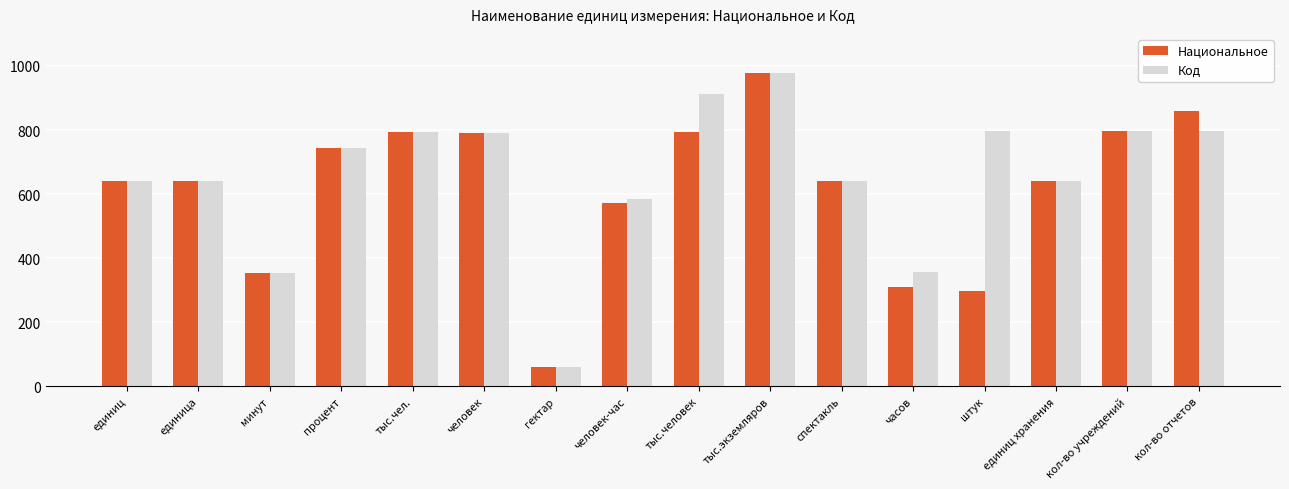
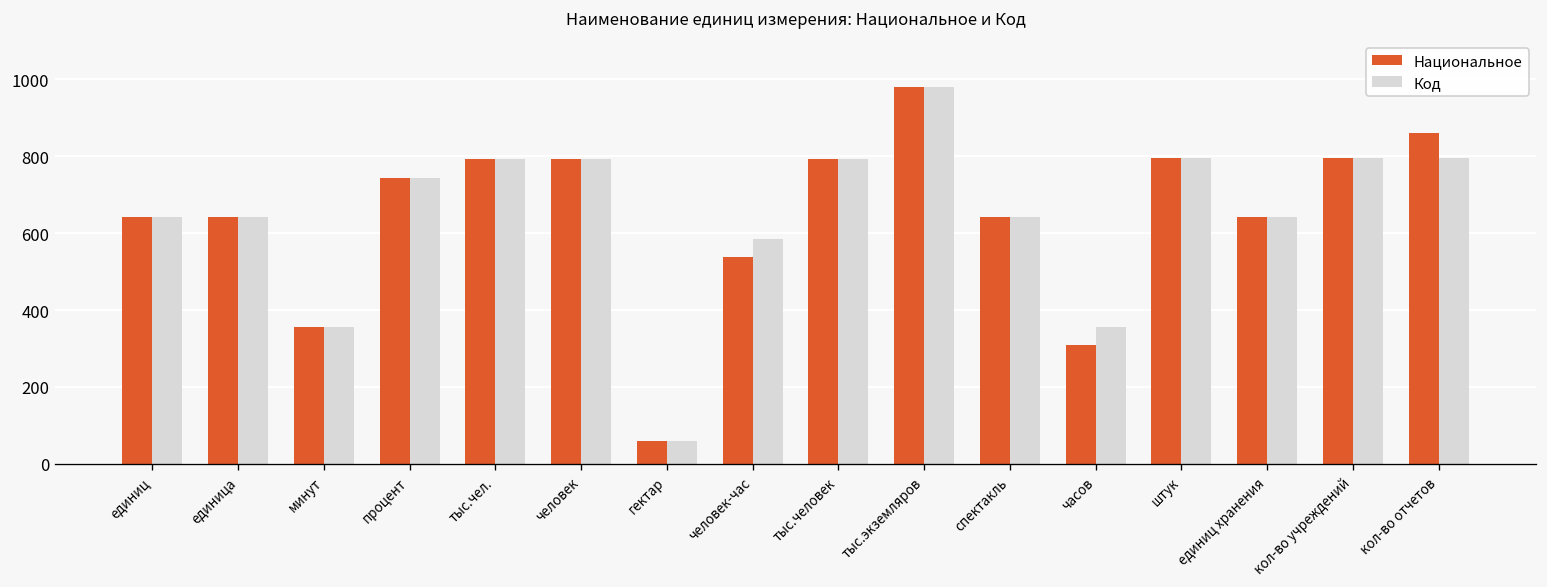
  {
    "Национальное": {
      "единиц": 640,
      "единица": 640,
      "минут": 360,
      "процент": 740,
      "тыс.чел.": 790,
      "человек": 790,
      "гектар": 60,
-     "человек-час": 570,
+     "человек-час": 540,
      "тыс.человек": 790,
      "тыс.экземляров": 980,
      "спектакль": 640,
      "часов": 310,
-     "штук": 300,
+     "штук": 800,
      "единиц хранения": 640,
      "кол-во учреждений": 800,
      "кол-во отчетов": 860
    },
    "Код": {
      "единиц": 640,
      "единица": 640,
      "минут": 360,
      "процент": 740,
      "тыс.чел.": 790,
      "человек": 790,
      "гектар": 60,
      "человек-час": 590,
-     "тыс.человек": 910,
+     "тыс.человек": 790,
      "тыс.экземляров": 980,
      "спектакль": 640,
      "часов": 360,
      "штук": 800,
      "единиц хранения": 640,
      "кол-во учреждений": 800,
      "кол-во отчетов": 800
    }
  }
